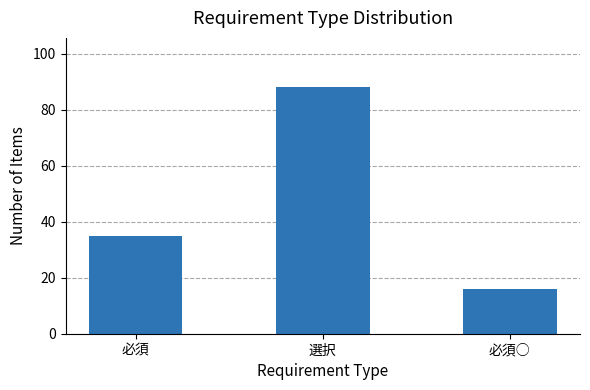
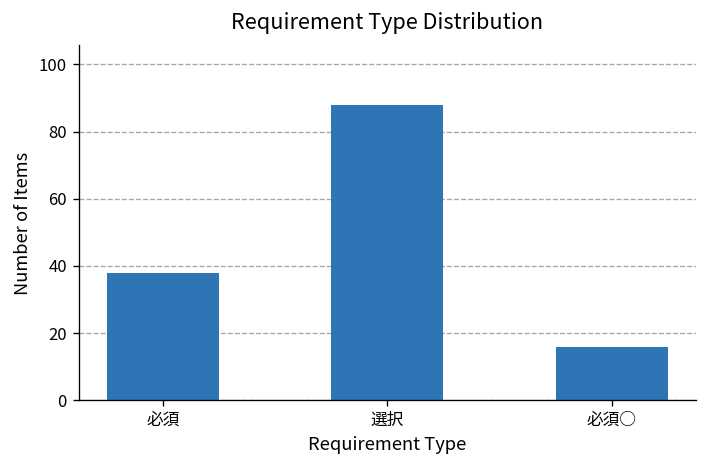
  {
-   "必須": 35,
+   "必須": 38,
    "選択": 88,
    "必須○": 16
  }
